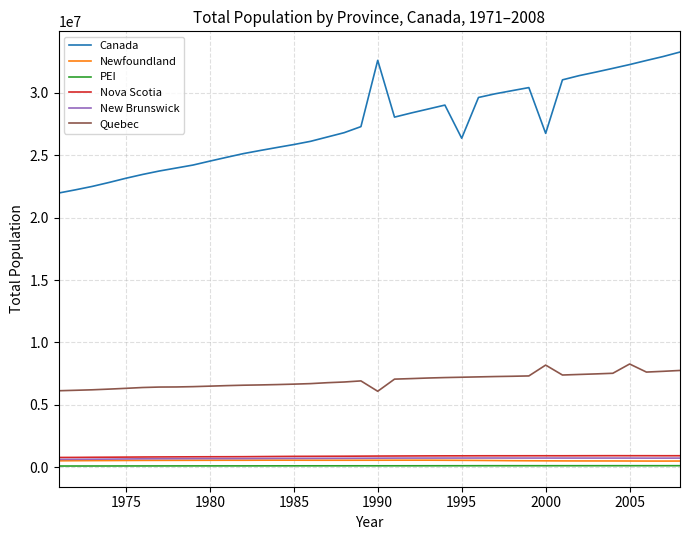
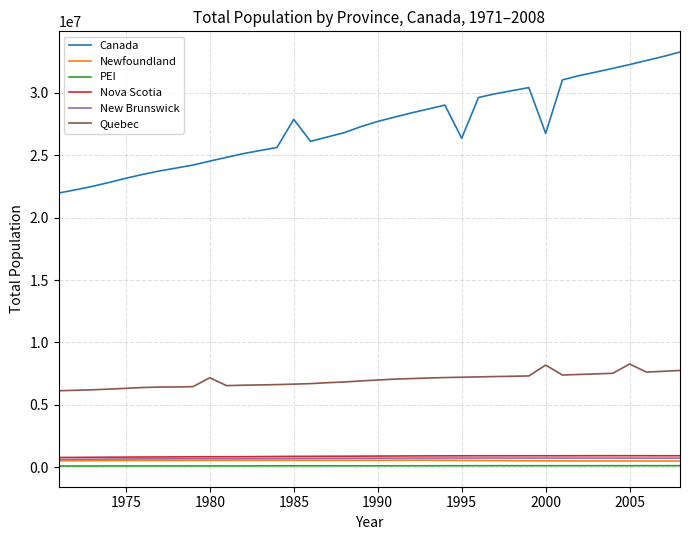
  {
    "Canada": {
      "1975": 23100000,
      "1980": 24500000,
-     "1985": 25800000,
-     "1990": 32600000,
+     "1985": 27900000,
+     "1990": 27700000,
      "1995": 26300000,
      "2000": 26700000,
      "2005": 32200000
    },
    "Newfoundland": {
      "2000": 500000,
      "2005": 500000
    },
    "PEI": {
      "1975": 100000,
      "1980": 100000,
      "1985": 100000,
      "1990": 100000,
      "1995": 100000,
      "2000": 100000,
      "2005": 100000
    },
    "Quebec": {
      "1975": 6300000,
-     "1980": 6500000,
+     "1980": 7200000,
      "1985": 6700000,
-     "1990": 6100000,
+     "1990": 7000000,
      "1995": 7200000,
      "2000": 8200000,
      "2005": 8300000
    }
  }
